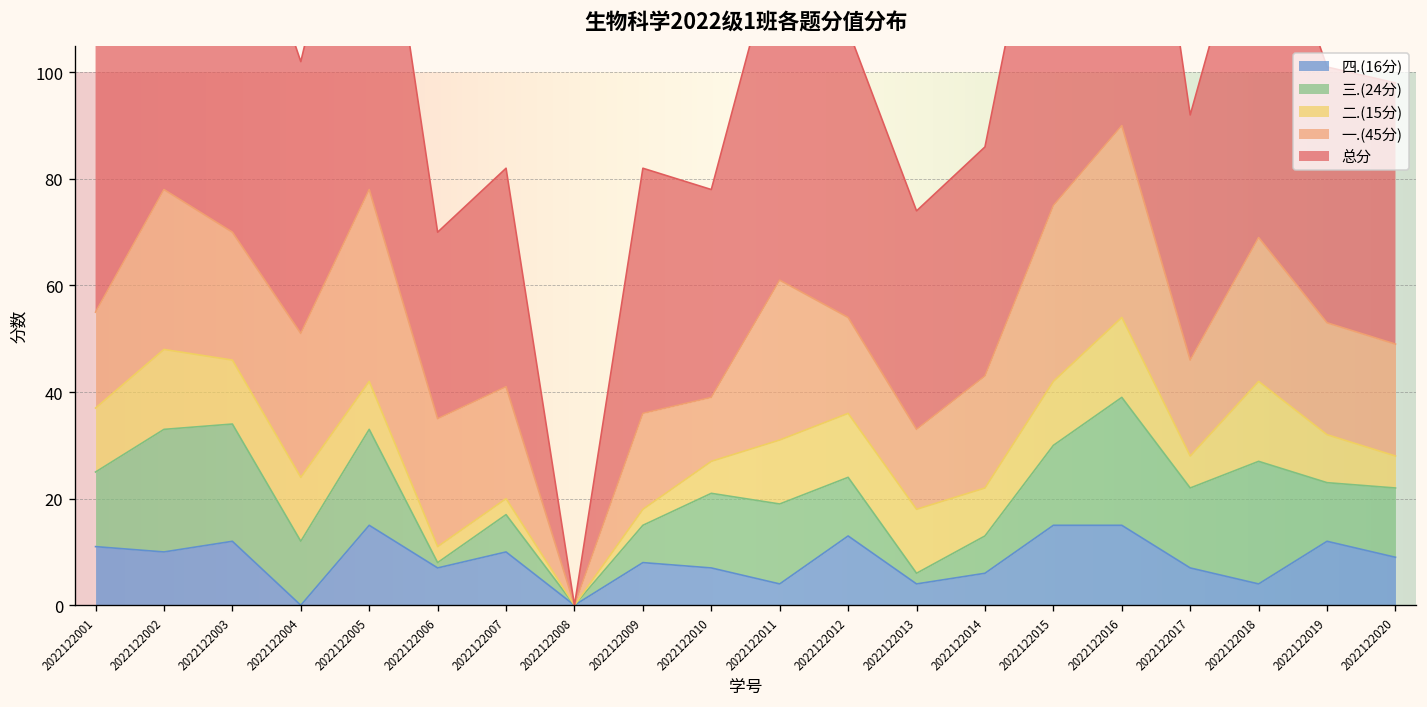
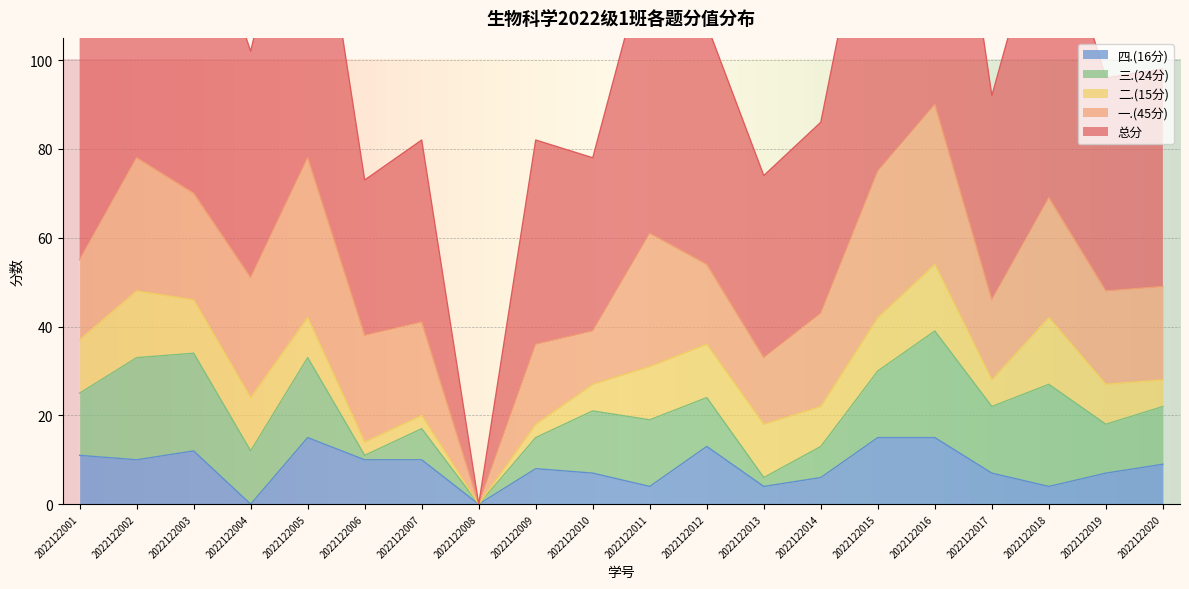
  {
    "四.(16分)": {
      "2022122001": 11,
      "2022122002": 10,
      "2022122003": 12,
      "2022122004": 0,
      "2022122005": 15,
-     "2022122006": 7,
+     "2022122006": 10,
      "2022122007": 10,
      "2022122009": 8,
      "2022122010": 7,
      "2022122011": 4,
      "2022122012": 13,
      "2022122013": 4,
      "2022122014": 6,
      "2022122015": 15,
      "2022122016": 15,
      "2022122017": 7,
      "2022122018": 4,
-     "2022122019": 12,
+     "2022122019": 7,
      "2022122020": 9
    },
    "三.(24分)": {
      "2022122001": 14,
      "2022122002": 23,
      "2022122003": 22,
      "2022122004": 12,
      "2022122005": 18,
      "2022122006": 1,
      "2022122007": 7,
      "2022122009": 7,
      "2022122010": 14,
      "2022122011": 15,
      "2022122012": 11,
      "2022122013": 2,
      "2022122014": 7,
      "2022122015": 15,
      "2022122016": 24,
      "2022122017": 15,
      "2022122018": 23,
      "2022122019": 11,
      "2022122020": 13
    },
    "总分": {
      "2022122004": 51,
      "2022122006": 35,
      "2022122007": 41,
      "2022122009": 46,
      "2022122010": 39,
      "2022122013": 41,
      "2022122014": 43,
      "2022122017": 46
    }
  }
